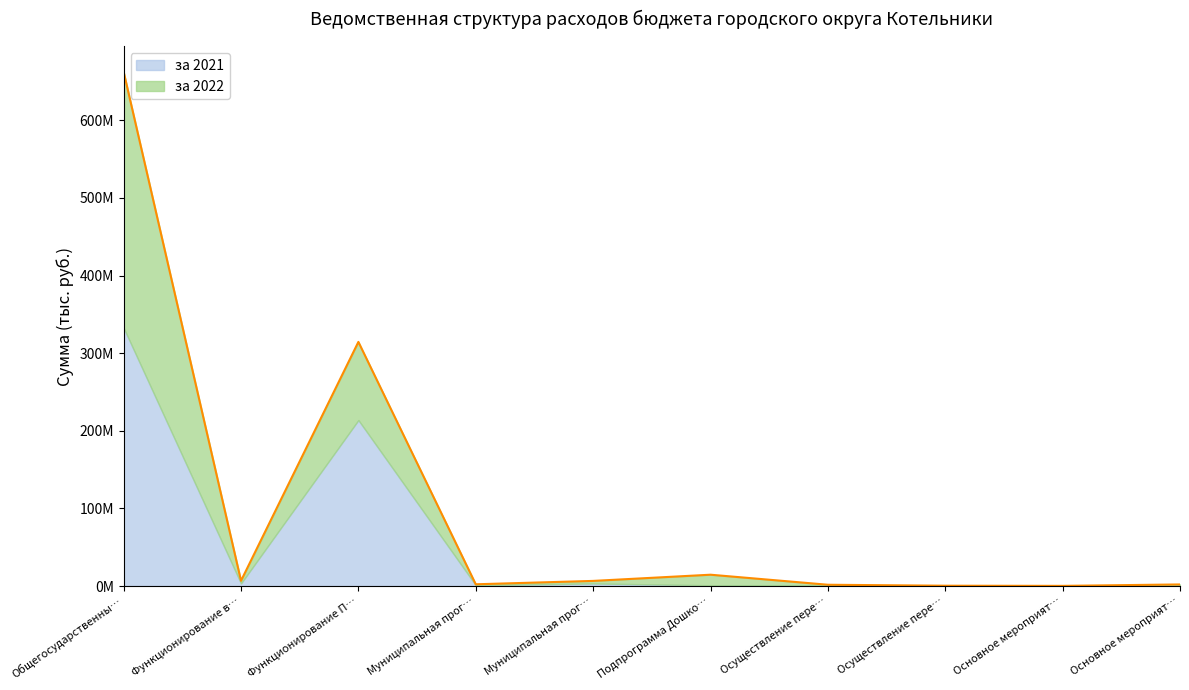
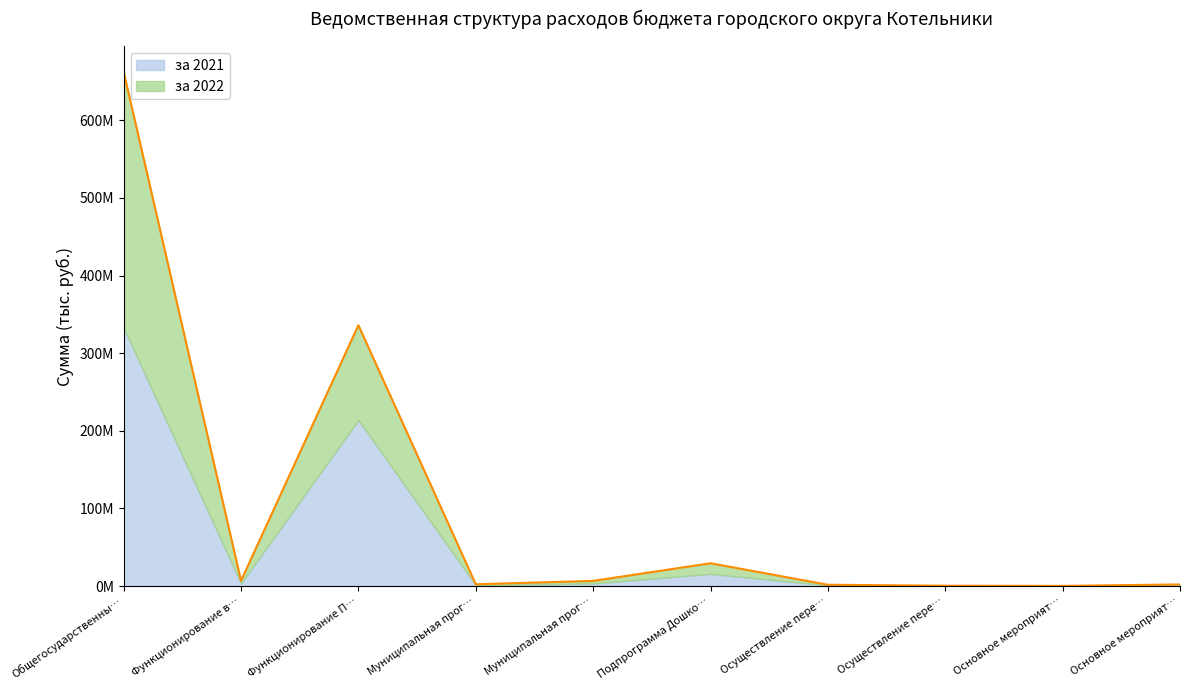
  {
    "за 2021": {
      "Общегосударственны…": 330000000,
      "Функционирование в…": 0,
      "Функционирование П…": 210000000,
-     "Подпрограмма Дошко…": 0
+     "Подпрограмма Дошко…": 20000000
    },
    "за 2022": {
      "Общегосударственны…": 330000000,
      "Функционирование в…": 0,
-     "Функционирование П…": 100000000,
+     "Функционирование П…": 120000000,
      "Подпрограмма Дошко…": 10000000
    }
  }
